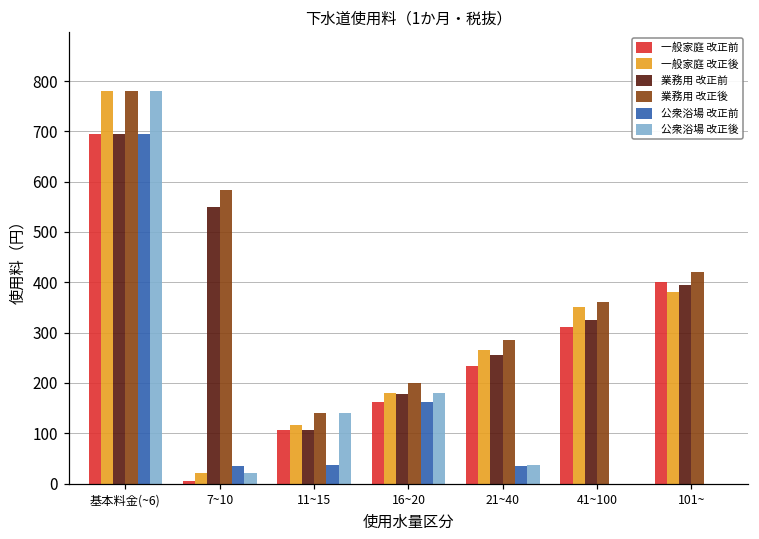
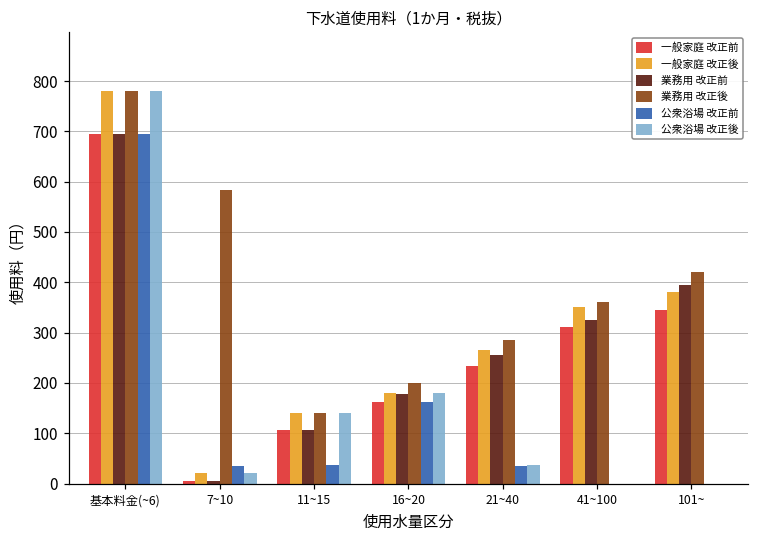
  {
    "一般家庭 改正前": {
      "基本料金(~6)": 700,
      "11~15": 110,
      "16~20": 160,
      "21~40": 230,
      "41~100": 310,
-     "101~": 400
+     "101~": 340
    },
    "一般家庭 改正後": {
      "基本料金(~6)": 780,
      "7~10": 20,
-     "11~15": 120,
+     "11~15": 140,
      "16~20": 180,
      "21~40": 270,
      "41~100": 350,
      "101~": 380
    },
    "業務用 改正前": {
      "基本料金(~6)": 700,
-     "7~10": 550,
+     "7~10": 10,
      "11~15": 110,
      "16~20": 180,
      "21~40": 260,
      "41~100": 330,
      "101~": 400
    },
    "業務用 改正後": {
      "基本料金(~6)": 780,
      "7~10": 580,
      "11~15": 140,
      "16~20": 200,
      "21~40": 290,
      "41~100": 360,
      "101~": 420
    },
    "公衆浴場 改正前": {
      "基本料金(~6)": 700,
      "7~10": 30,
      "11~15": 40,
      "16~20": 160,
      "21~40": 40,
      "41~100": 0,
      "101~": 0
    },
    "公衆浴場 改正後": {
      "基本料金(~6)": 780,
      "7~10": 20,
      "11~15": 140,
      "16~20": 180,
      "21~40": 40,
      "41~100": 0,
      "101~": 0
    }
  }
